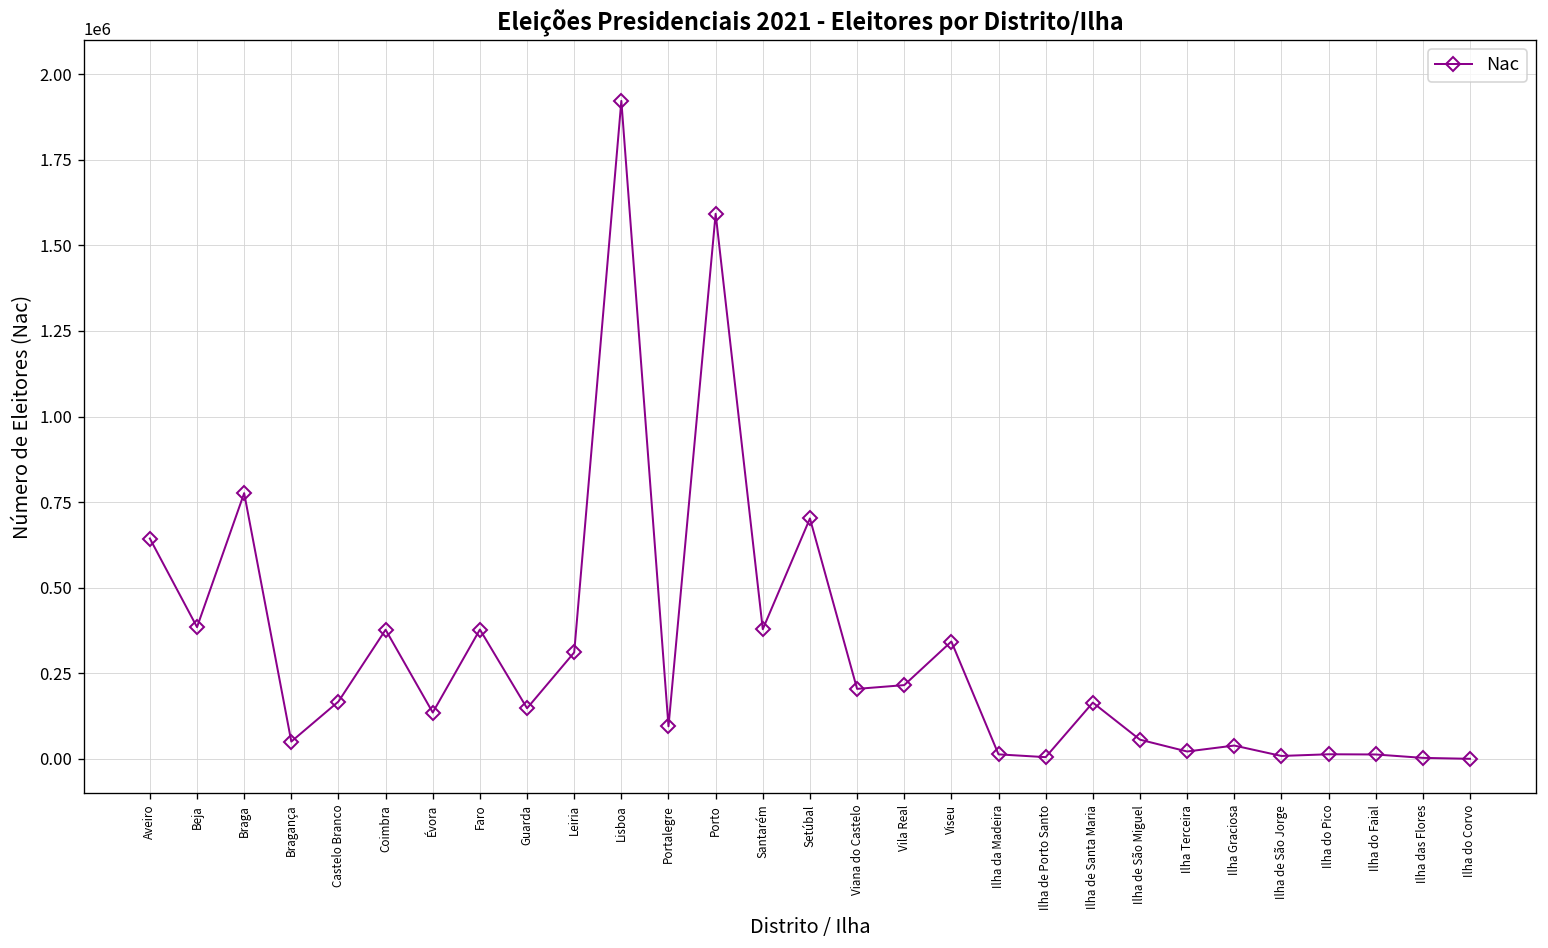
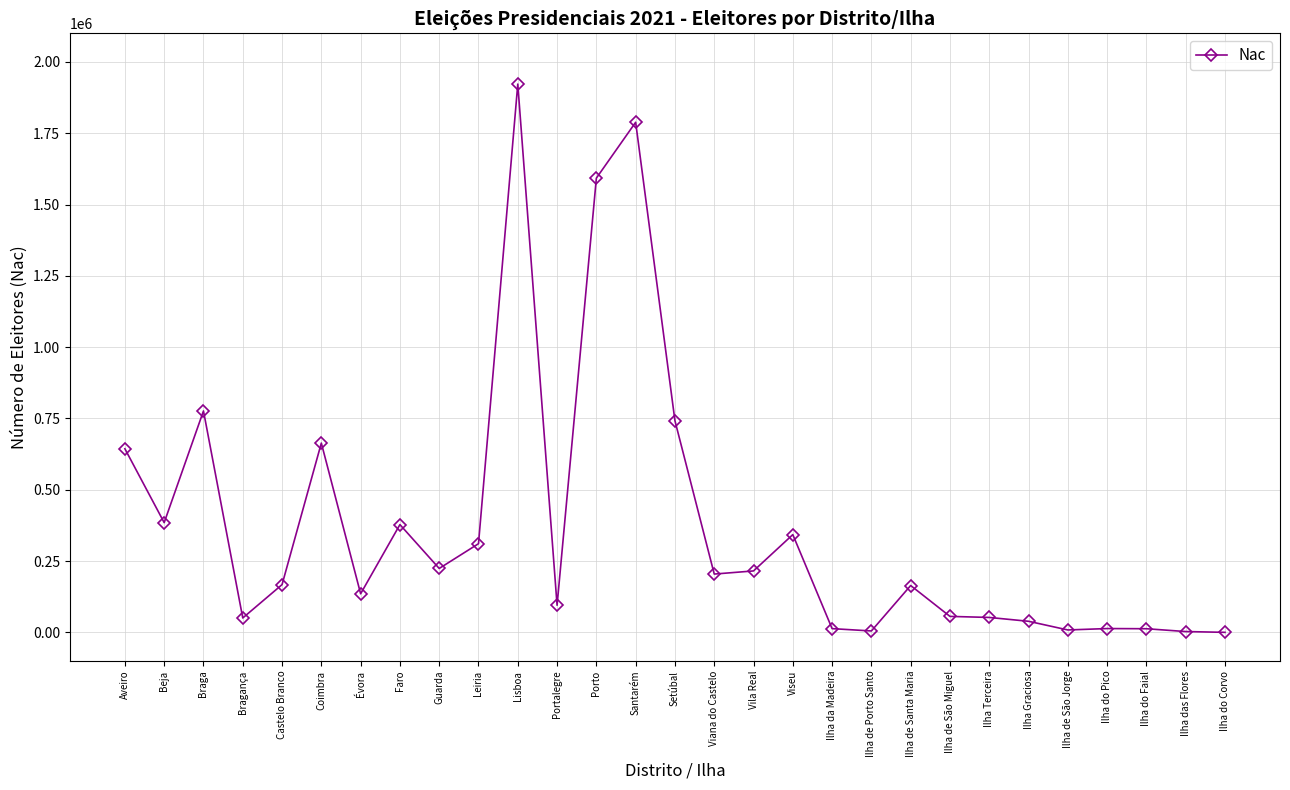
  {
    "Aveiro": 640000,
    "Beja": 380000,
    "Braga": 780000,
    "Bragança": 50000,
    "Castelo Branco": 170000,
-   "Coimbra": 380000,
+   "Coimbra": 660000,
    "Évora": 140000,
    "Faro": 380000,
-   "Guarda": 150000,
+   "Guarda": 220000,
    "Leiria": 310000,
    "Lisboa": 1920000,
    "Portalegre": 100000,
    "Porto": 1590000,
-   "Santarém": 380000,
-   "Setúbal": 700000,
+   "Santarém": 1790000,
+   "Setúbal": 740000,
    "Viana do Castelo": 200000,
    "Vila Real": 220000,
    "Viseu": 340000,
    "Ilha da Madeira": 10000,
    "Ilha de Porto Santo": 10000,
    "Ilha de Santa Maria": 160000,
    "Ilha de São Miguel": 60000,
-   "Ilha Terceira": 20000,
+   "Ilha Terceira": 50000,
    "Ilha Graciosa": 40000,
    "Ilha de São Jorge": 10000,
    "Ilha do Pico": 10000,
    "Ilha do Faial": 10000,
    "Ilha das Flores": 0,
    "Ilha do Corvo": 0
  }
